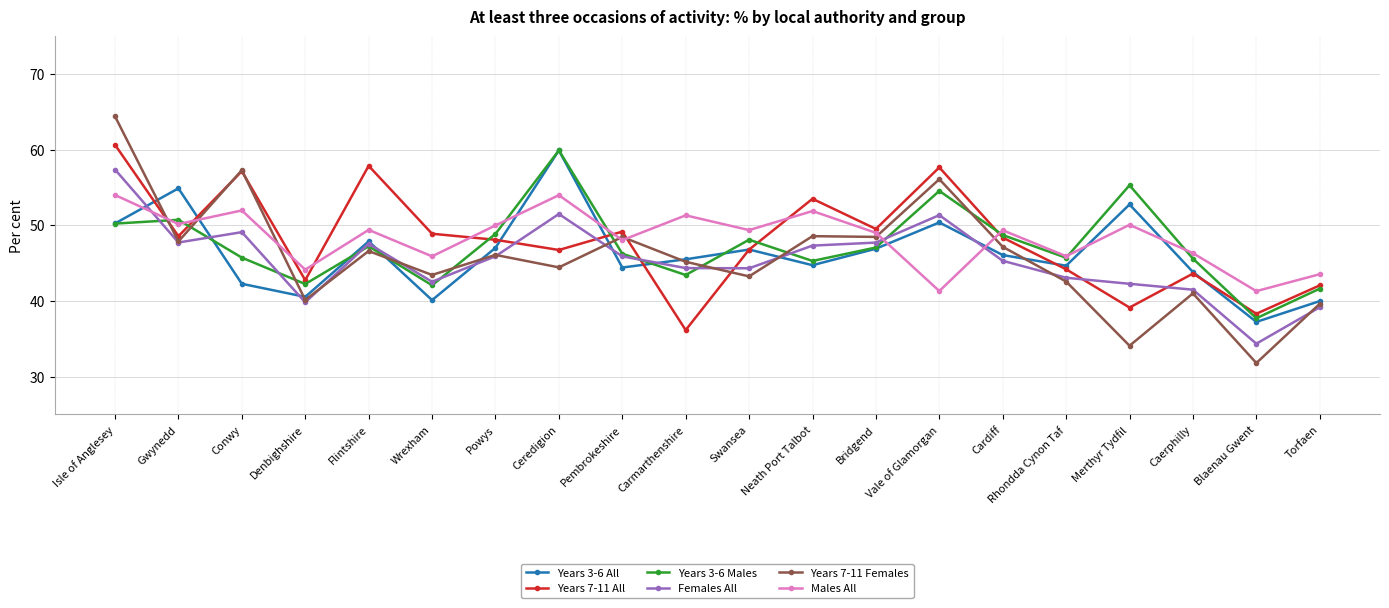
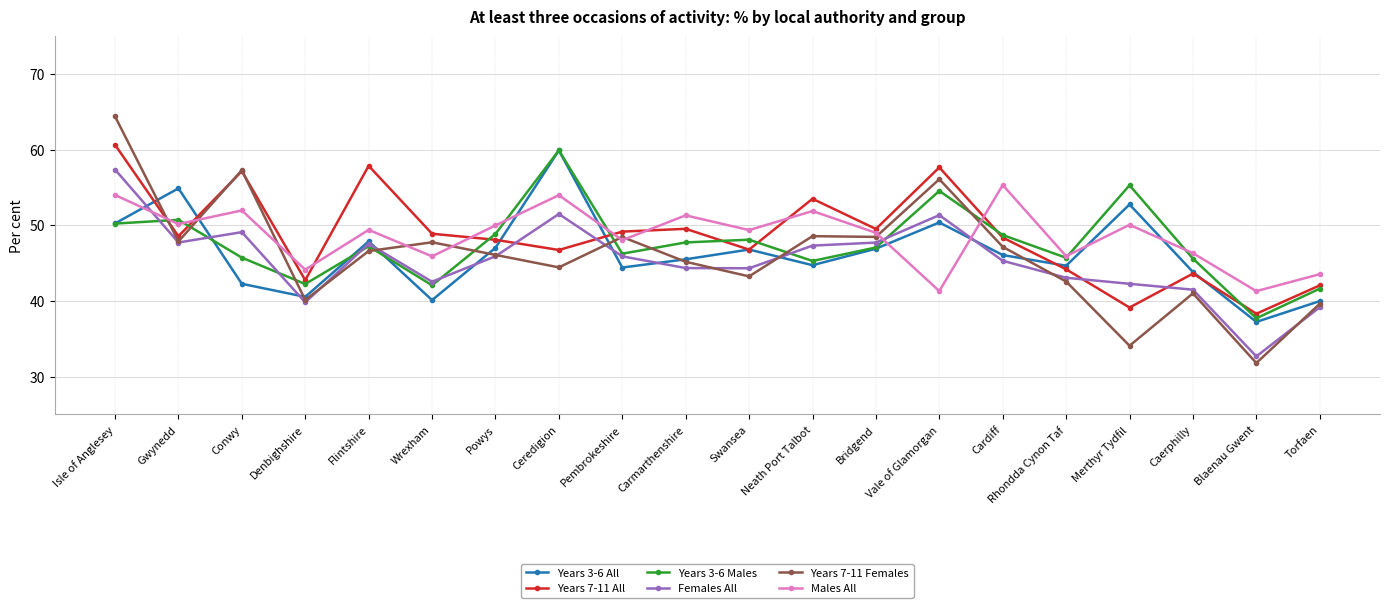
  {
    "Years 3-6 All": {
      "Gwynedd": 55,
      "Conwy": 42,
      "Denbighshire": 41,
      "Wrexham": 40,
      "Powys": 47,
      "Pembrokeshire": 44,
      "Neath Port Talbot": 45,
      "Vale of Glamorgan": 50,
      "Cardiff": 46,
      "Rhondda Cynon Taf": 45,
      "Merthyr Tydfil": 53,
      "Blaenau Gwent": 37,
      "Torfaen": 40
    },
    "Years 7-11 All": {
      "Isle of Anglesey": 61,
      "Gwynedd": 49,
      "Denbighshire": 43,
      "Flintshire": 58,
      "Wrexham": 49,
      "Powys": 48,
      "Ceredigion": 47,
      "Pembrokeshire": 49,
-     "Carmarthenshire": 36,
+     "Carmarthenshire": 50,
      "Neath Port Talbot": 54,
      "Bridgend": 50,
      "Vale of Glamorgan": 58,
      "Cardiff": 48,
      "Rhondda Cynon Taf": 44,
      "Merthyr Tydfil": 39,
      "Blaenau Gwent": 38,
      "Torfaen": 42
    },
    "Years 3-6 Males": {
      "Gwynedd": 51,
      "Conwy": 46,
      "Denbighshire": 42,
      "Wrexham": 42,
      "Powys": 49,
      "Pembrokeshire": 46,
-     "Carmarthenshire": 43,
+     "Carmarthenshire": 48,
      "Swansea": 48,
      "Neath Port Talbot": 45,
      "Vale of Glamorgan": 55,
      "Cardiff": 49,
      "Merthyr Tydfil": 55,
      "Caerphilly": 46,
      "Blaenau Gwent": 38,
      "Torfaen": 42
    },
    "Females All": {
      "Isle of Anglesey": 57,
      "Conwy": 49,
      "Wrexham": 43,
      "Ceredigion": 51,
      "Pembrokeshire": 46,
      "Carmarthenshire": 44,
      "Swansea": 44,
      "Neath Port Talbot": 47,
      "Bridgend": 48,
      "Vale of Glamorgan": 51,
      "Cardiff": 45,
      "Rhondda Cynon Taf": 43,
      "Merthyr Tydfil": 42,
      "Caerphilly": 41,
-     "Blaenau Gwent": 34,
+     "Blaenau Gwent": 33,
      "Torfaen": 39
    },
    "Years 7-11 Females": {
      "Isle of Anglesey": 64,
      "Flintshire": 47,
-     "Wrexham": 43,
+     "Wrexham": 48,
      "Ceredigion": 44,
      "Pembrokeshire": 48,
      "Swansea": 43,
      "Neath Port Talbot": 49,
      "Bridgend": 48,
      "Vale of Glamorgan": 56,
      "Cardiff": 47,
      "Rhondda Cynon Taf": 43,
      "Merthyr Tydfil": 34,
      "Caerphilly": 41,
      "Blaenau Gwent": 32,
      "Torfaen": 40
    },
    "Males All": {
      "Isle of Anglesey": 54,
      "Gwynedd": 50,
      "Conwy": 52,
      "Denbighshire": 44,
      "Flintshire": 49,
      "Wrexham": 46,
      "Powys": 50,
      "Ceredigion": 54,
      "Pembrokeshire": 48,
      "Carmarthenshire": 51,
      "Swansea": 49,
      "Neath Port Talbot": 52,
      "Bridgend": 49,
      "Vale of Glamorgan": 41,
-     "Cardiff": 49,
+     "Cardiff": 55,
      "Merthyr Tydfil": 50,
      "Caerphilly": 46,
      "Blaenau Gwent": 41,
      "Torfaen": 44
    }
  }
